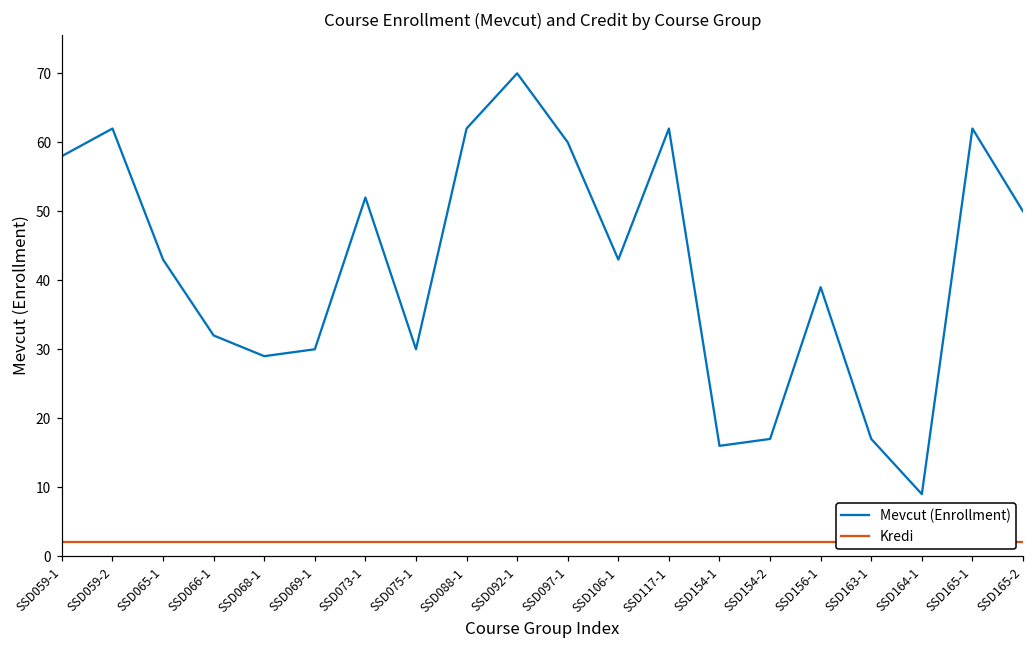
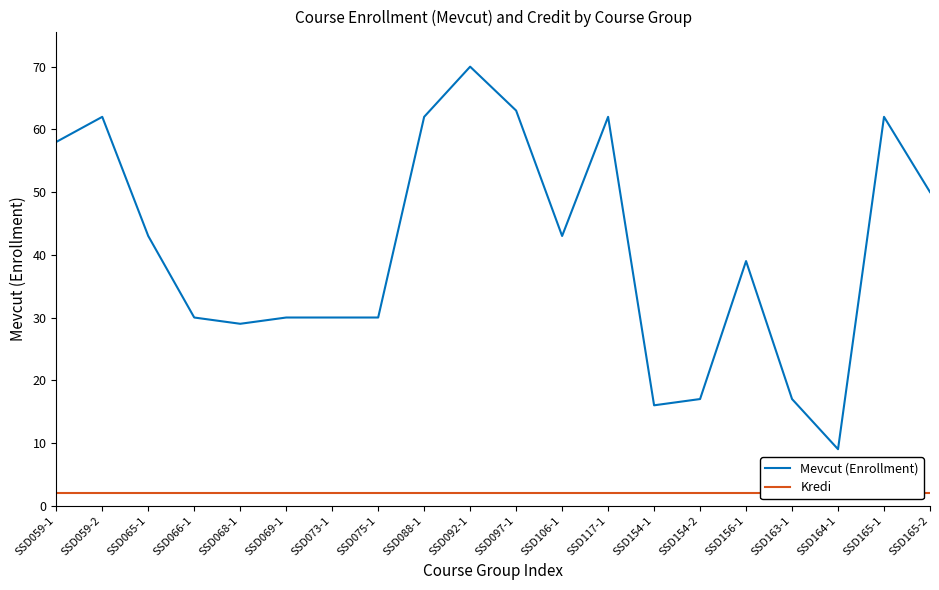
  {
    "Mevcut (Enrollment)": {
      "SSD059-1": 58,
      "SSD059-2": 62,
      "SSD065-1": 43,
-     "SSD066-1": 32,
+     "SSD066-1": 30,
      "SSD068-1": 29,
      "SSD069-1": 30,
-     "SSD073-1": 52,
+     "SSD073-1": 30,
      "SSD075-1": 30,
      "SSD088-1": 62,
      "SSD092-1": 70,
-     "SSD097-1": 60,
+     "SSD097-1": 63,
      "SSD106-1": 43,
      "SSD117-1": 62,
      "SSD154-1": 16,
      "SSD154-2": 17,
      "SSD156-1": 39,
      "SSD163-1": 17,
      "SSD164-1": 9,
      "SSD165-1": 62,
      "SSD165-2": 50
    },
    "Kredi": {
      "SSD059-1": 2,
      "SSD059-2": 2,
      "SSD065-1": 2,
      "SSD066-1": 2,
      "SSD068-1": 2,
      "SSD069-1": 2,
      "SSD073-1": 2,
      "SSD075-1": 2,
      "SSD088-1": 2,
      "SSD092-1": 2,
      "SSD097-1": 2,
      "SSD106-1": 2,
      "SSD117-1": 2,
      "SSD154-1": 2,
      "SSD154-2": 2,
      "SSD156-1": 2,
      "SSD165-2": 2
    }
  }
